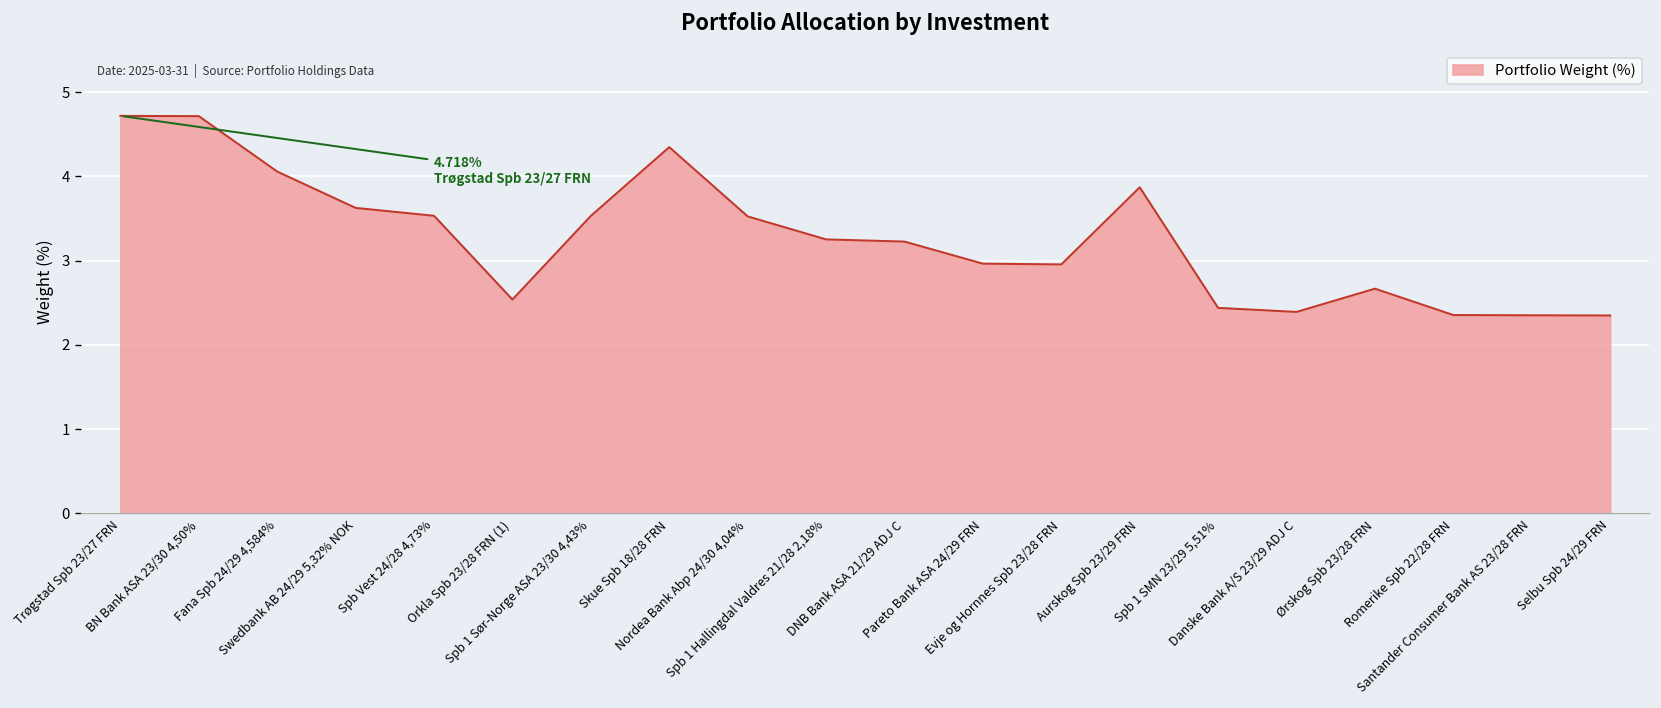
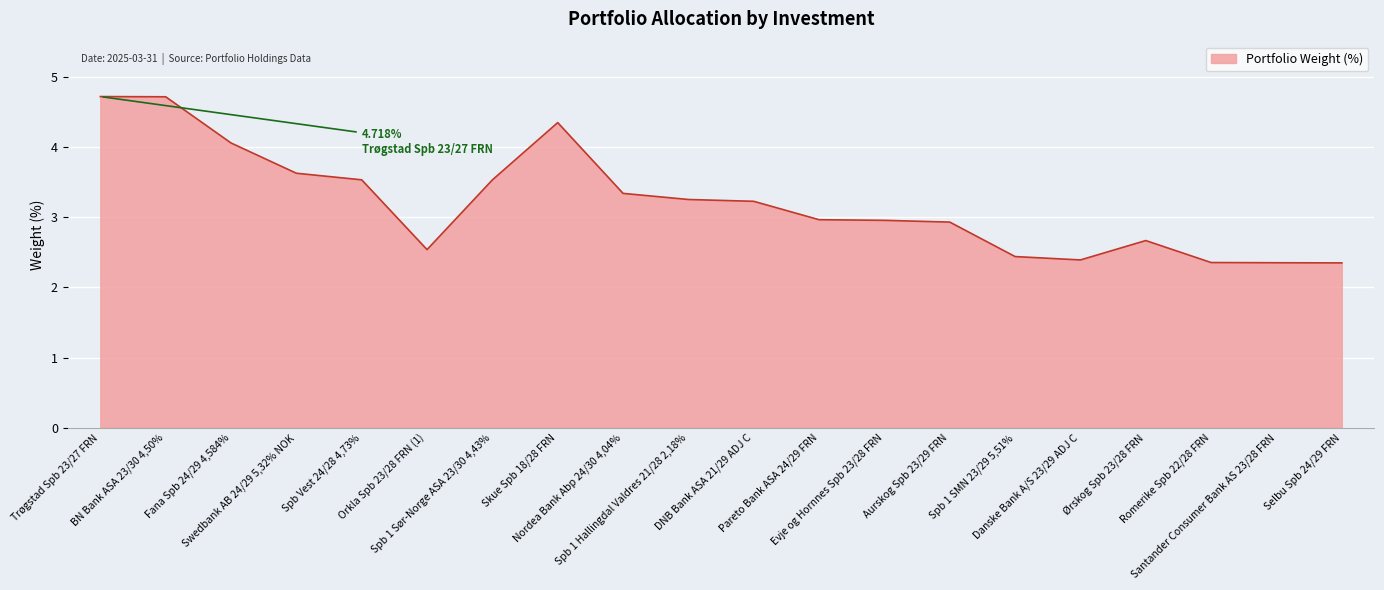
  {
    "Trøgstad Spb 23/27 FRN": 4.7,
    "Swedbank AB 24/29 5,32% NOK": 3.6,
    "Spb Vest 24/28 4,73%": 3.5,
    "Orkla Spb 23/28 FRN (1)": 2.5,
    "Spb 1 Sør-Norge ASA 23/30 4,43%": 3.5,
    "Skue Spb 18/28 FRN": 4.3,
-   "Nordea Bank Abp 24/30 4,04%": 3.5,
+   "Nordea Bank Abp 24/30 4,04%": 3.3,
    "Spb 1 Hallingdal Valdres 21/28 2,18%": 3.3,
    "DNB Bank ASA 21/29 ADJ C": 3.2,
    "Pareto Bank ASA 24/29 FRN": 3.0,
    "Evje og Hornnes Spb 23/28 FRN": 3.0,
-   "Aurskog Spb 23/29 FRN": 3.9,
+   "Aurskog Spb 23/29 FRN": 2.9,
    "Spb 1 SMN 23/29 5,51%": 2.4,
    "Danske Bank A/S 23/29 ADJ C": 2.4,
    "Ørskog Spb 23/28 FRN": 2.7,
    "Romerike Spb 22/28 FRN": 2.4,
    "Santander Consumer Bank AS 23/28 FRN": 2.4,
    "Selbu Spb 24/29 FRN": 2.3
  }
